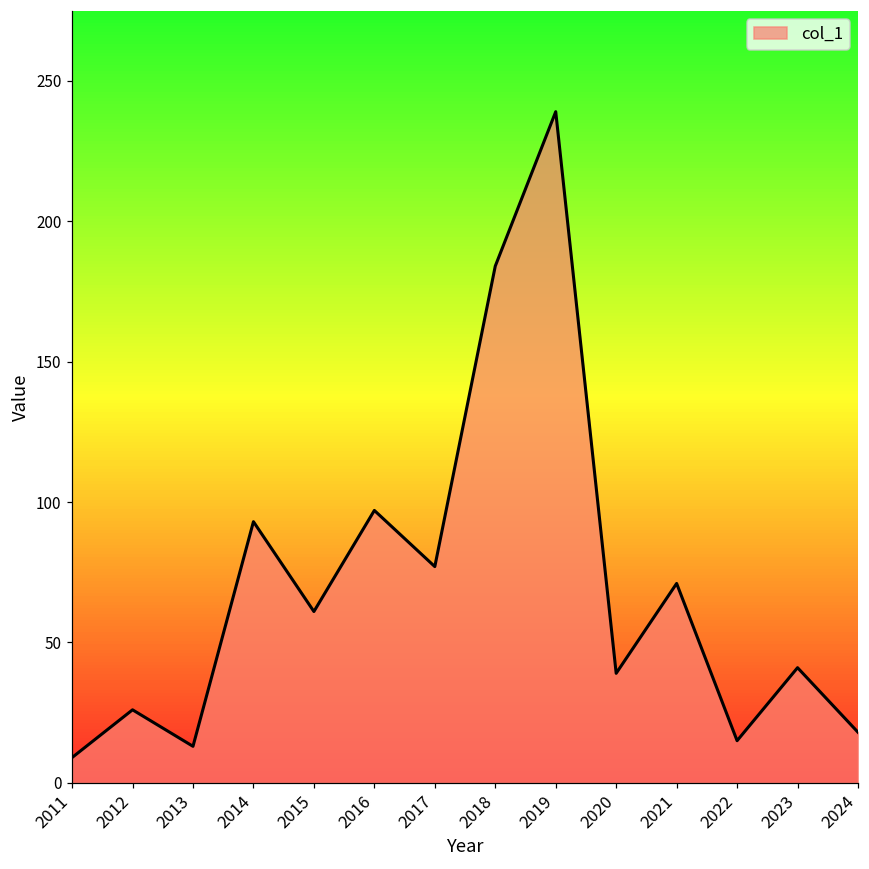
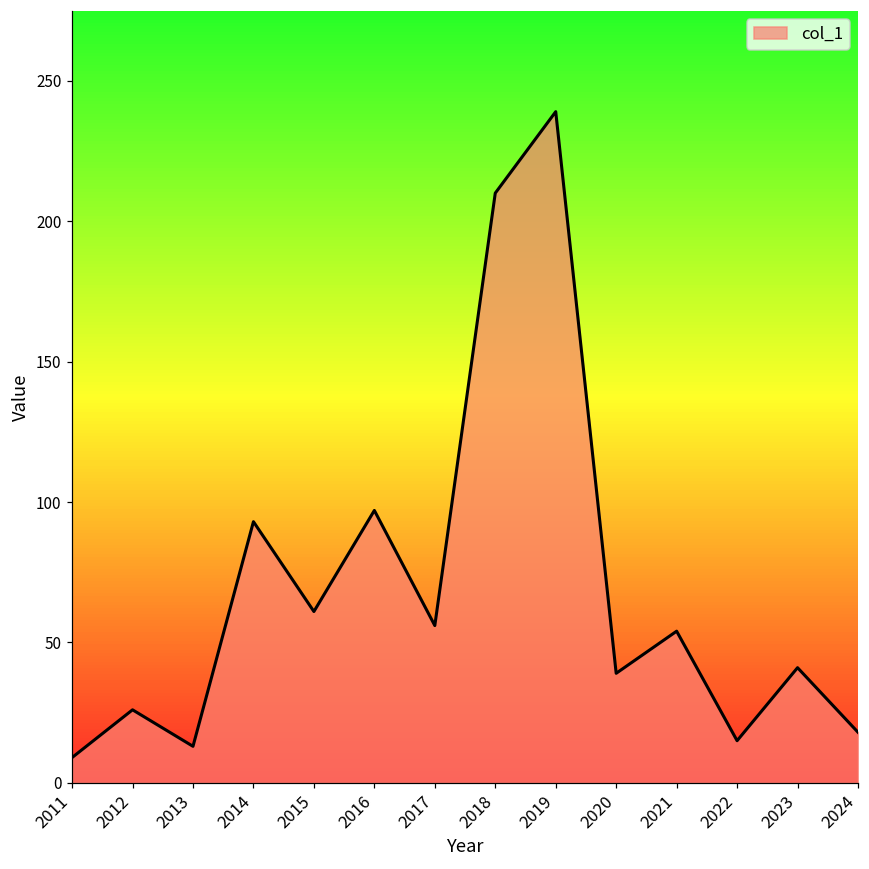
  {
    "2011": 9,
    "2012": 26,
    "2013": 13,
    "2014": 93,
    "2015": 61,
    "2016": 97,
-   "2017": 77,
-   "2018": 184,
+   "2017": 56,
+   "2018": 210,
    "2019": 239,
    "2020": 39,
-   "2021": 71,
+   "2021": 54,
    "2022": 15,
    "2023": 41,
    "2024": 18
  }
